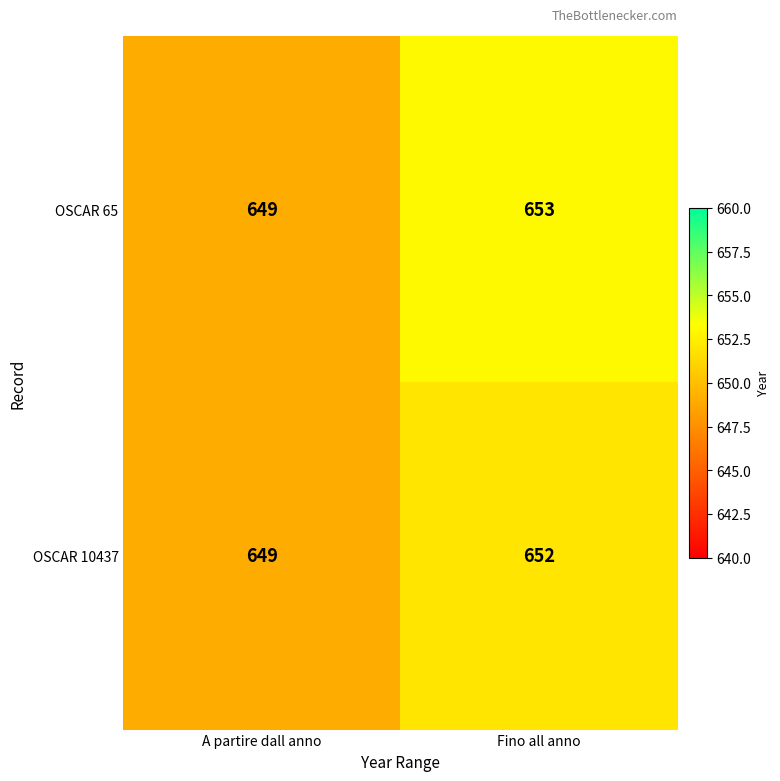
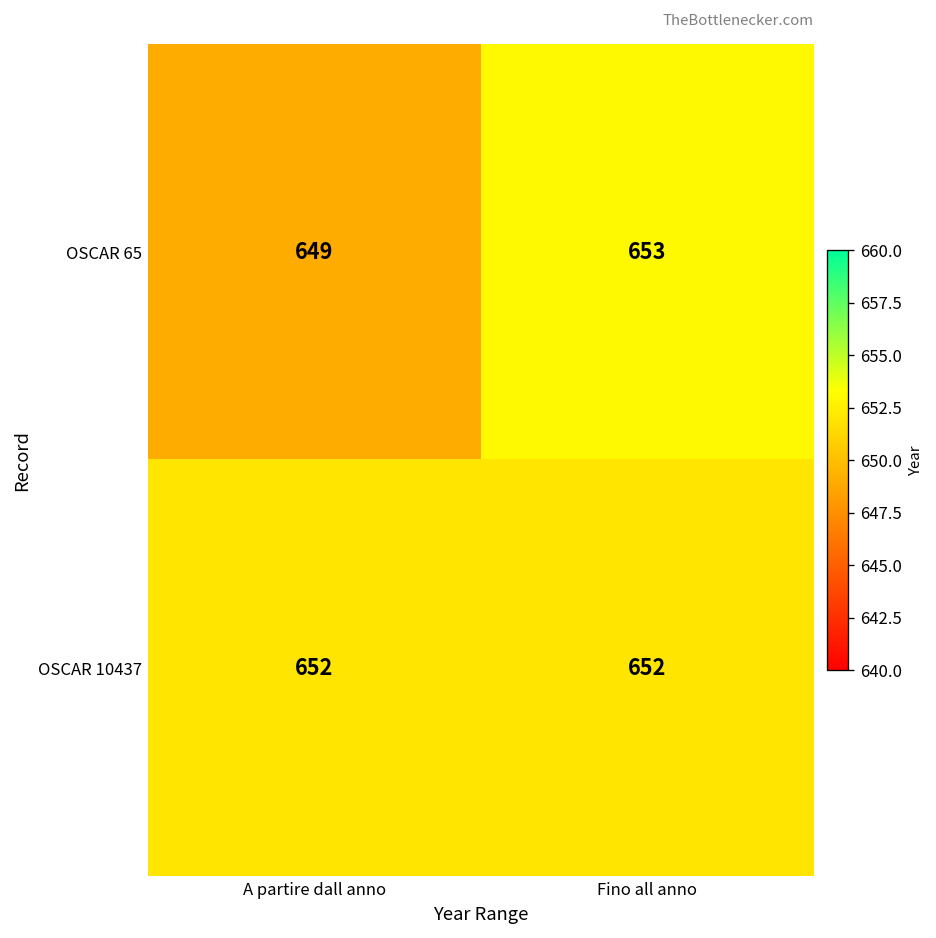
  {
    "OSCAR 65": {
      "A partire dall anno": 649,
      "Fino all anno": 653
    },
    "OSCAR 10437": {
-     "A partire dall anno": 649,
+     "A partire dall anno": 652,
      "Fino all anno": 652
    }
  }
